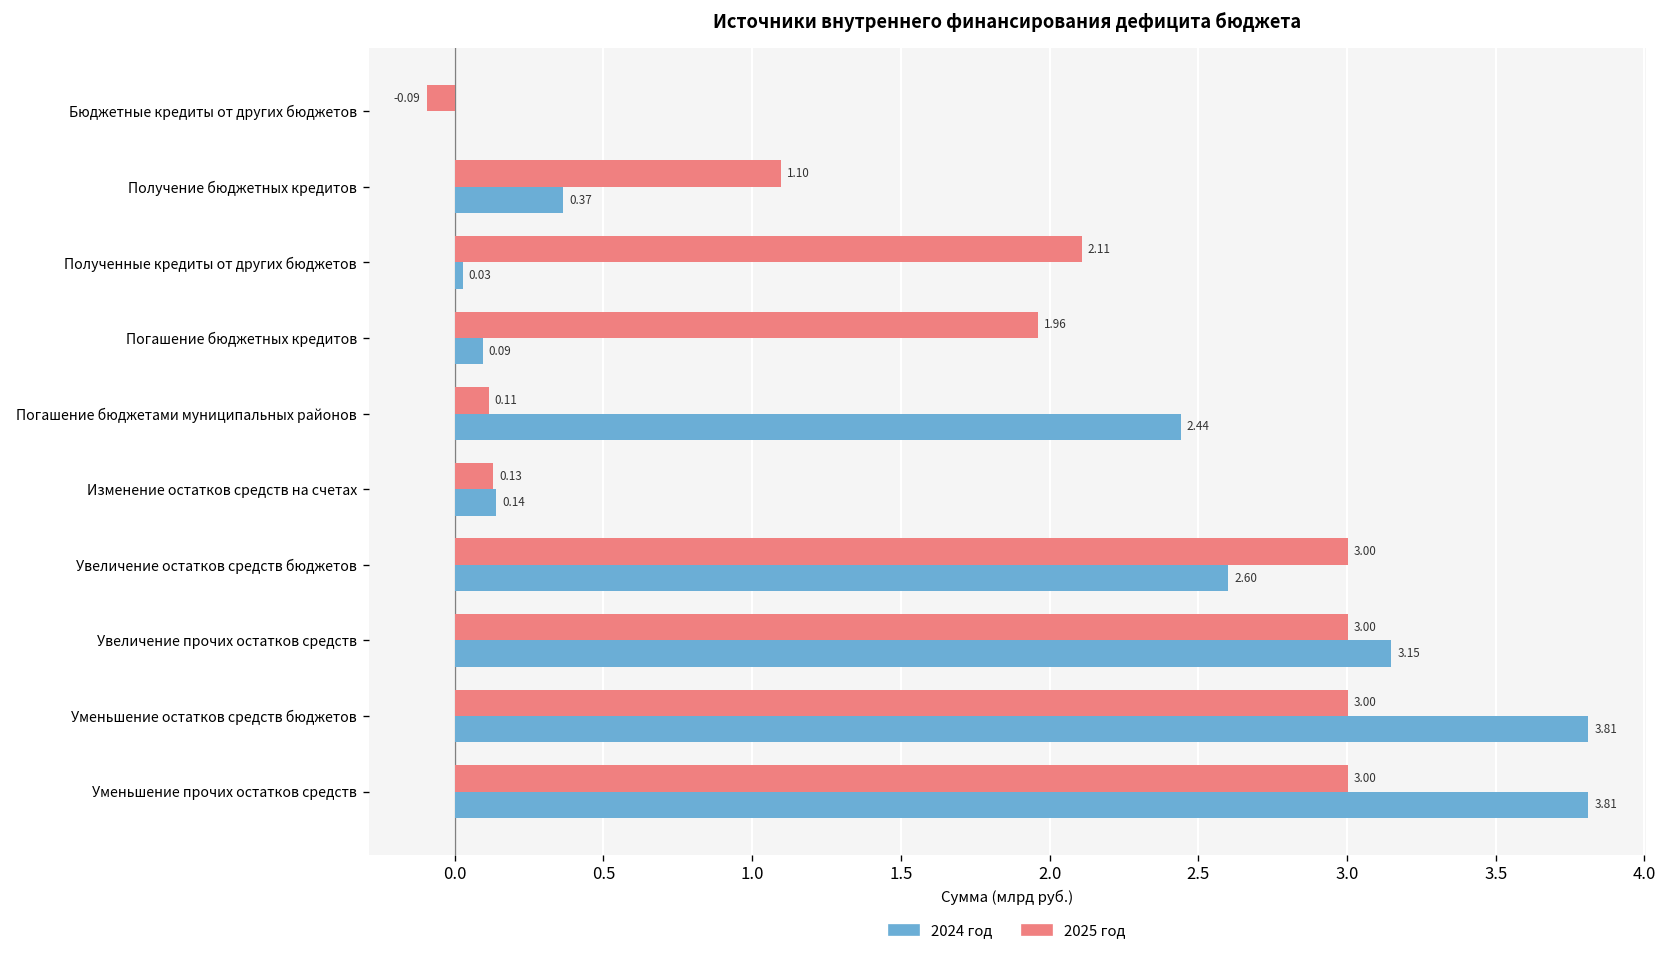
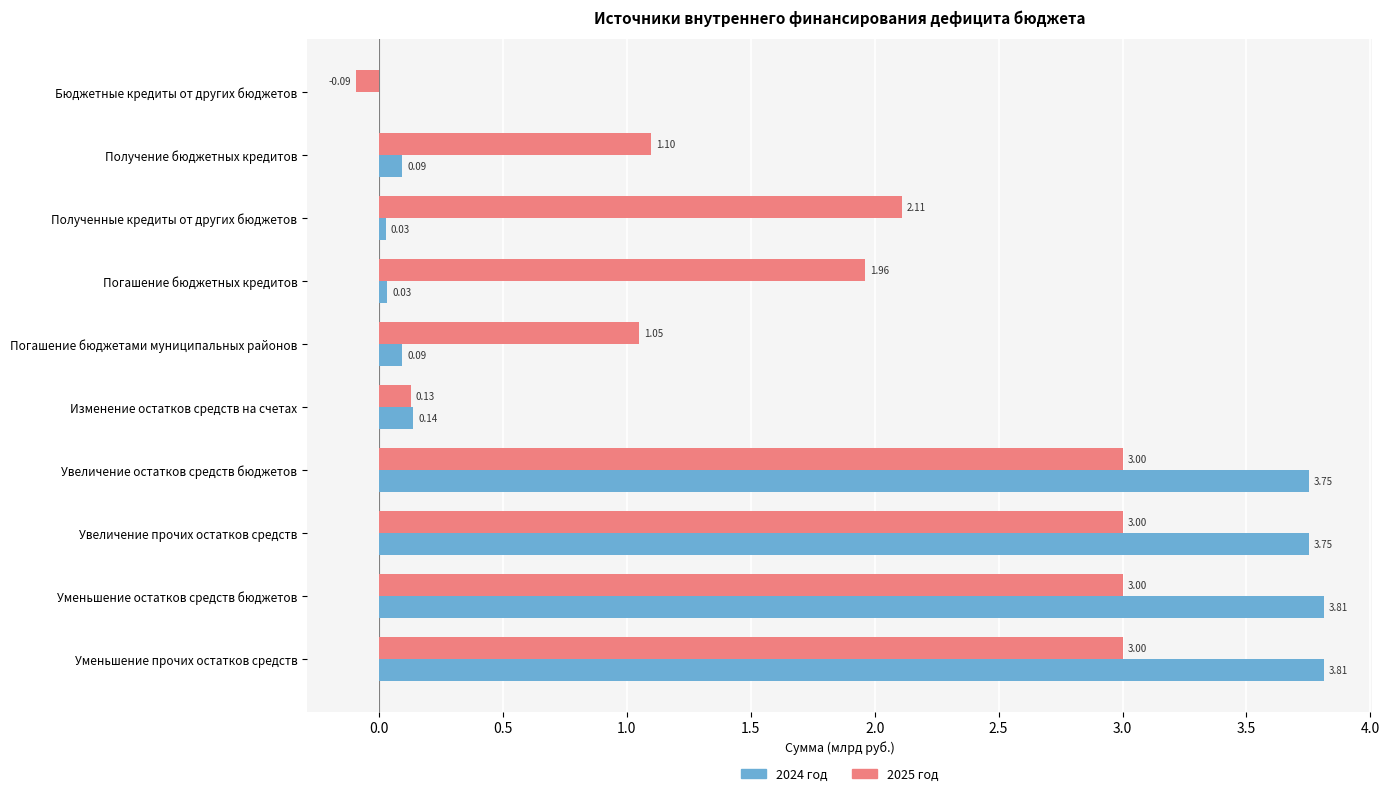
  {
    "2024 год": {
-     "Получение бюджетных кредитов": 0.37,
+     "Получение бюджетных кредитов": 0.09,
      "Полученные кредиты от других бюджетов": 0.03,
-     "Погашение бюджетных кредитов": 0.09,
-     "Погашение бюджетами муниципальных районов": 2.44,
+     "Погашение бюджетных кредитов": 0.03,
+     "Погашение бюджетами муниципальных районов": 0.09,
      "Изменение остатков средств на счетах": 0.14,
-     "Увеличение остатков средств бюджетов": 2.60,
-     "Увеличение прочих остатков средств": 3.15,
+     "Увеличение остатков средств бюджетов": 3.75,
+     "Увеличение прочих остатков средств": 3.75,
      "Уменьшение остатков средств бюджетов": 3.81,
      "Уменьшение прочих остатков средств": 3.81
    },
    "2025 год": {
      "Бюджетные кредиты от других бюджетов": -0.09,
      "Получение бюджетных кредитов": 1.10,
      "Полученные кредиты от других бюджетов": 2.11,
      "Погашение бюджетных кредитов": 1.96,
-     "Погашение бюджетами муниципальных районов": 0.11,
+     "Погашение бюджетами муниципальных районов": 1.05,
      "Изменение остатков средств на счетах": 0.13,
      "Увеличение остатков средств бюджетов": 3.00,
      "Увеличение прочих остатков средств": 3.00,
      "Уменьшение остатков средств бюджетов": 3.00,
      "Уменьшение прочих остатков средств": 3.00
    }
  }
